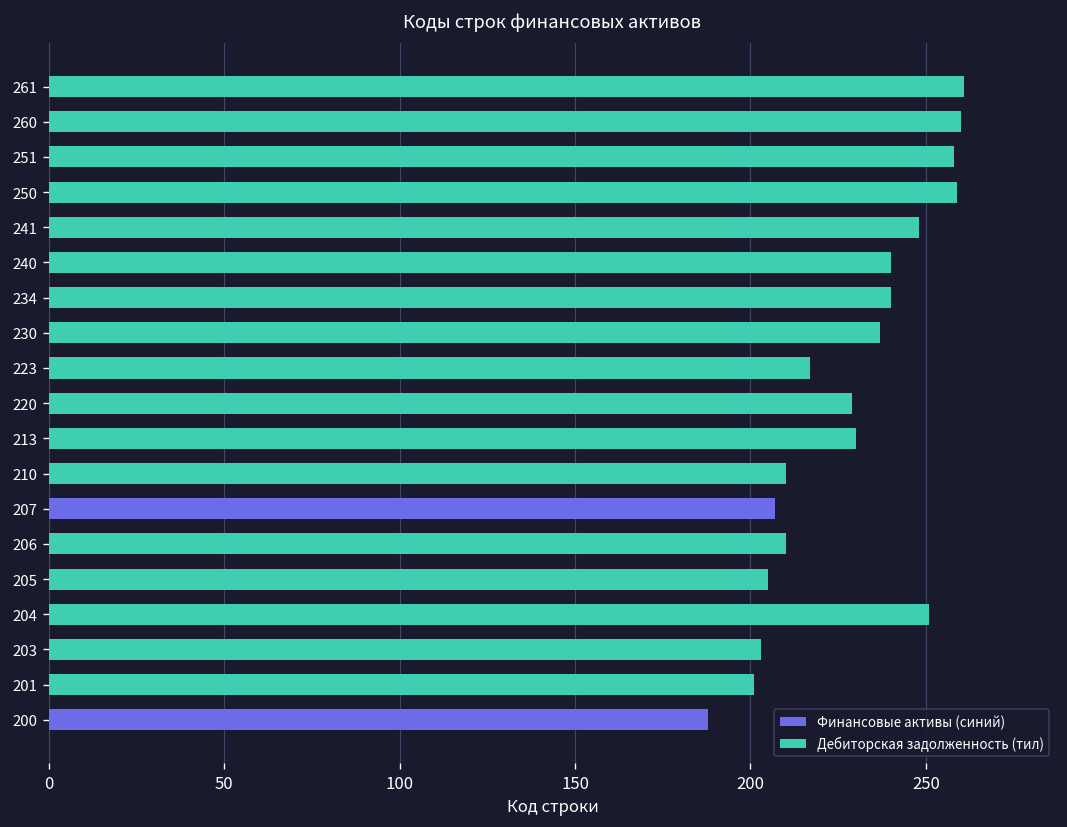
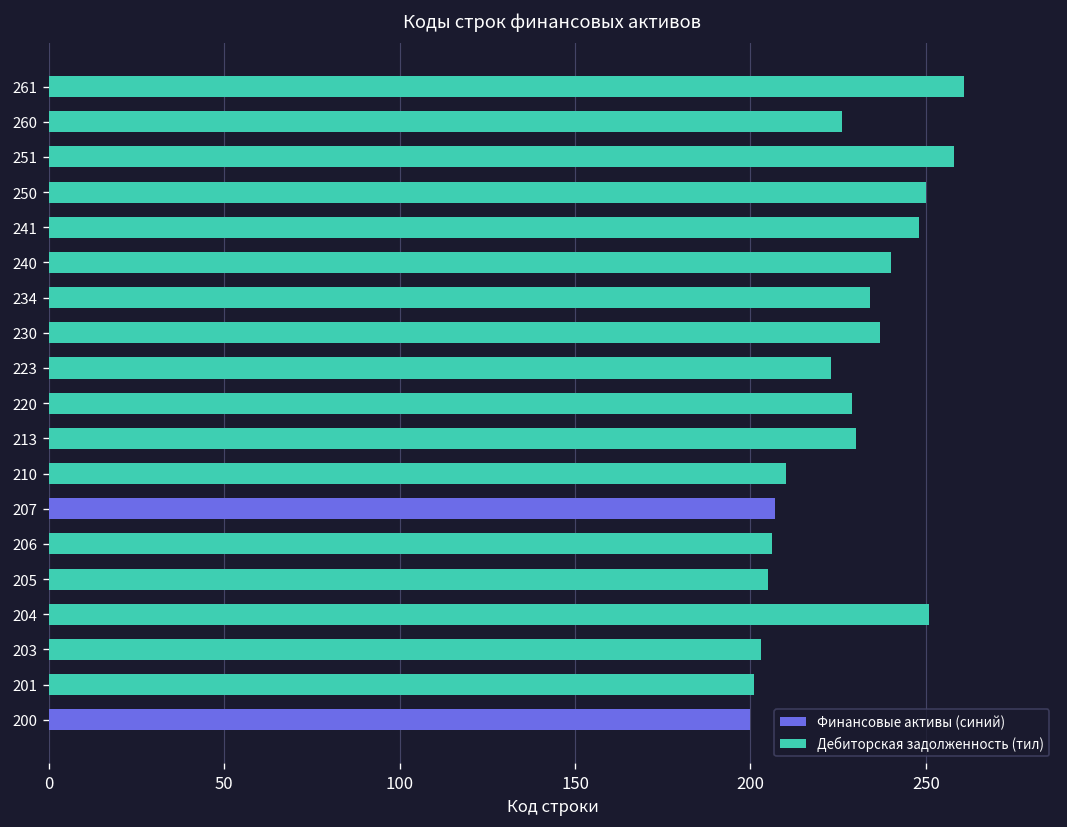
  {
    "261": 261,
-   "260": 260,
+   "260": 226,
    "251": 258,
-   "250": 259,
+   "250": 250,
    "241": 248,
    "240": 240,
-   "234": 240,
+   "234": 234,
    "230": 237,
-   "223": 217,
+   "223": 223,
    "220": 229,
    "213": 230,
    "210": 210,
    "207": 207,
-   "206": 210,
+   "206": 206,
    "205": 205,
    "204": 251,
    "203": 203,
    "201": 201,
-   "200": 188
+   "200": 200
  }
